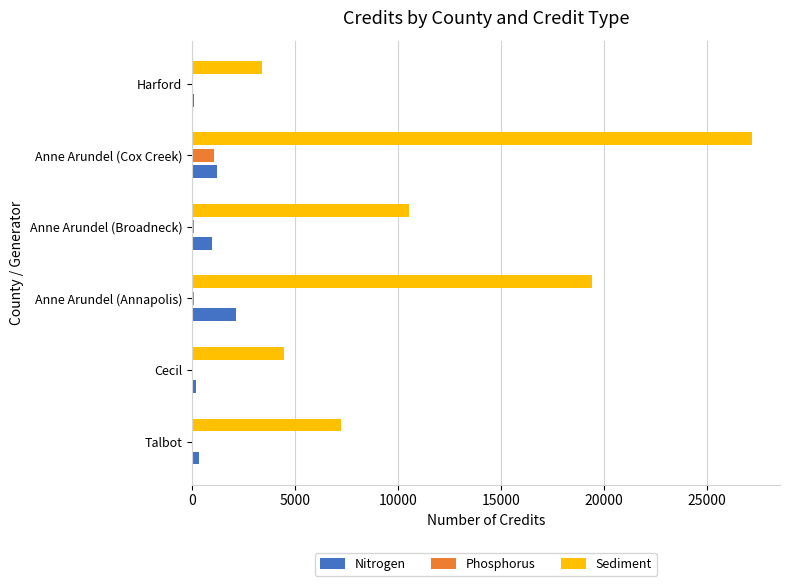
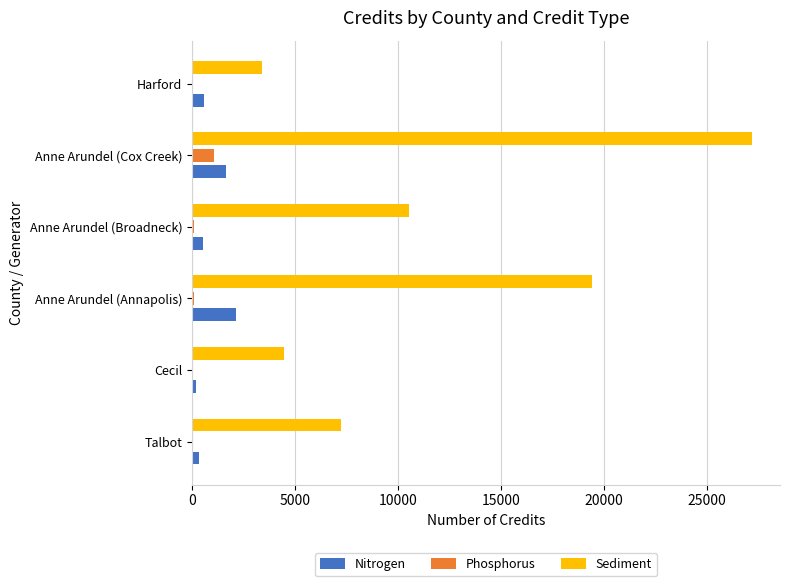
  {
    "Nitrogen": {
-     "Harford": 100,
-     "Anne Arundel (Cox Creek)": 1200,
-     "Anne Arundel (Broadneck)": 1000,
+     "Harford": 600,
+     "Anne Arundel (Cox Creek)": 1600,
+     "Anne Arundel (Broadneck)": 500,
      "Anne Arundel (Annapolis)": 2200,
      "Cecil": 200,
      "Talbot": 400
    },
    "Phosphorus": {
      "Anne Arundel (Cox Creek)": 1100,
      "Anne Arundel (Annapolis)": 100
    },
    "Sediment": {
      "Harford": 3400,
      "Anne Arundel (Cox Creek)": 27200,
      "Anne Arundel (Broadneck)": 10500,
      "Anne Arundel (Annapolis)": 19500,
      "Cecil": 4500,
      "Talbot": 7300
    }
  }
